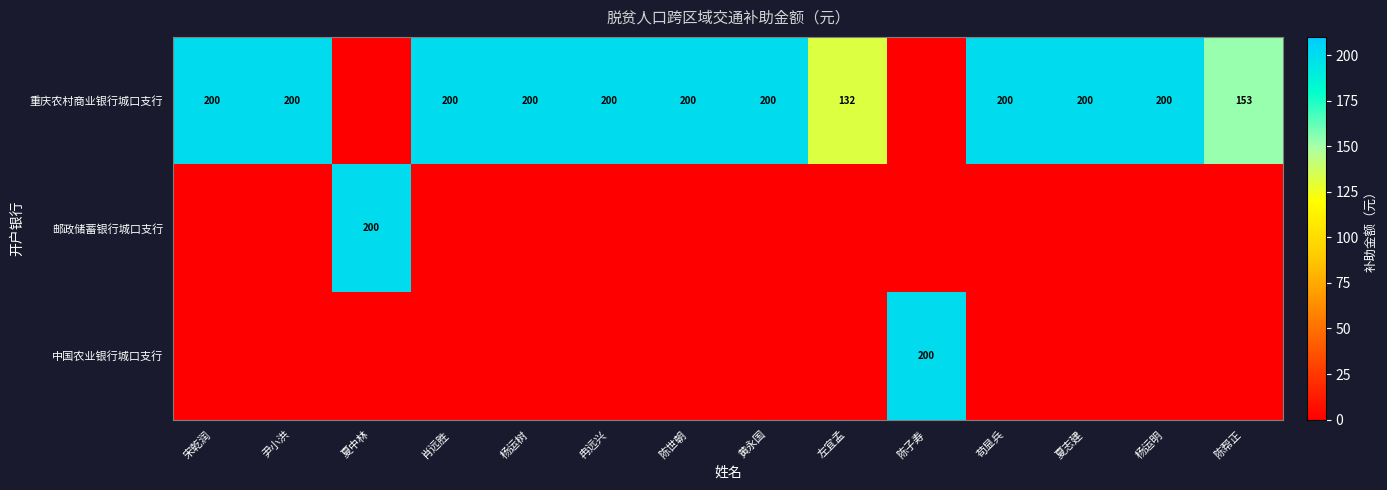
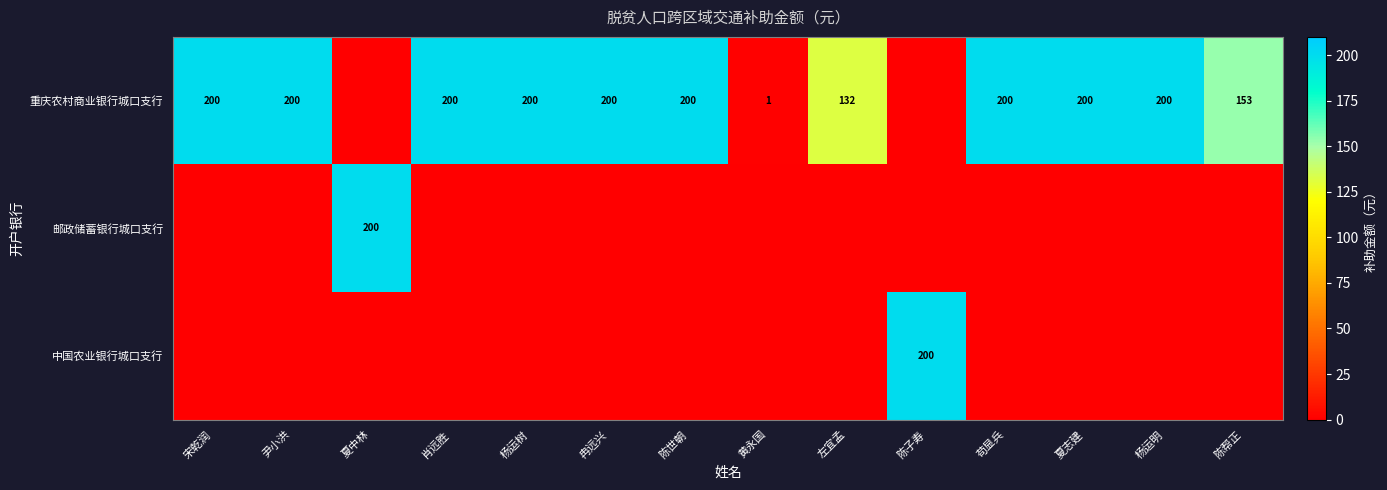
  {
    "重庆农村商业银行城口支行": {
      "宋乾润": 200,
      "尹小洪": 200,
      "肖远胜": 200,
      "杨运树": 200,
      "冉远兴": 200,
      "陈世朝": 200,
-     "黄永国": 200,
+     "黄永国": 1,
      "左宜孟": 132,
      "苟显兵": 200,
      "夏志建": 200,
      "杨运明": 200,
      "陈帮正": 153
    },
    "邮政储蓄银行城口支行": {
      "夏中林": 200
    },
    "中国农业银行城口支行": {
      "陈子寿": 200
    }
  }
